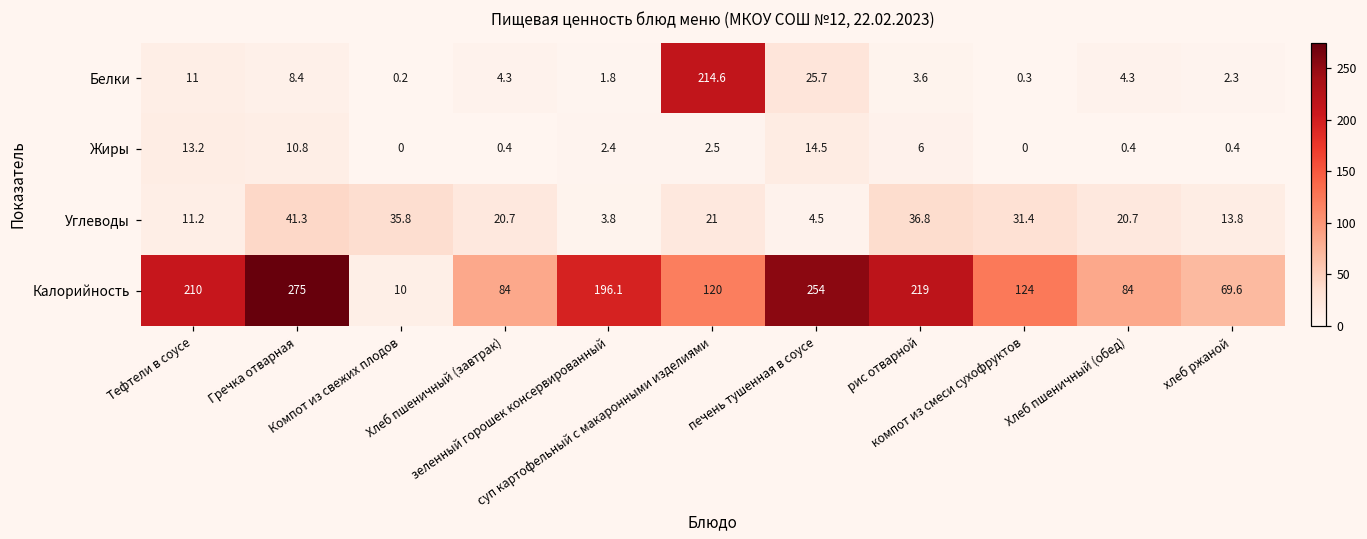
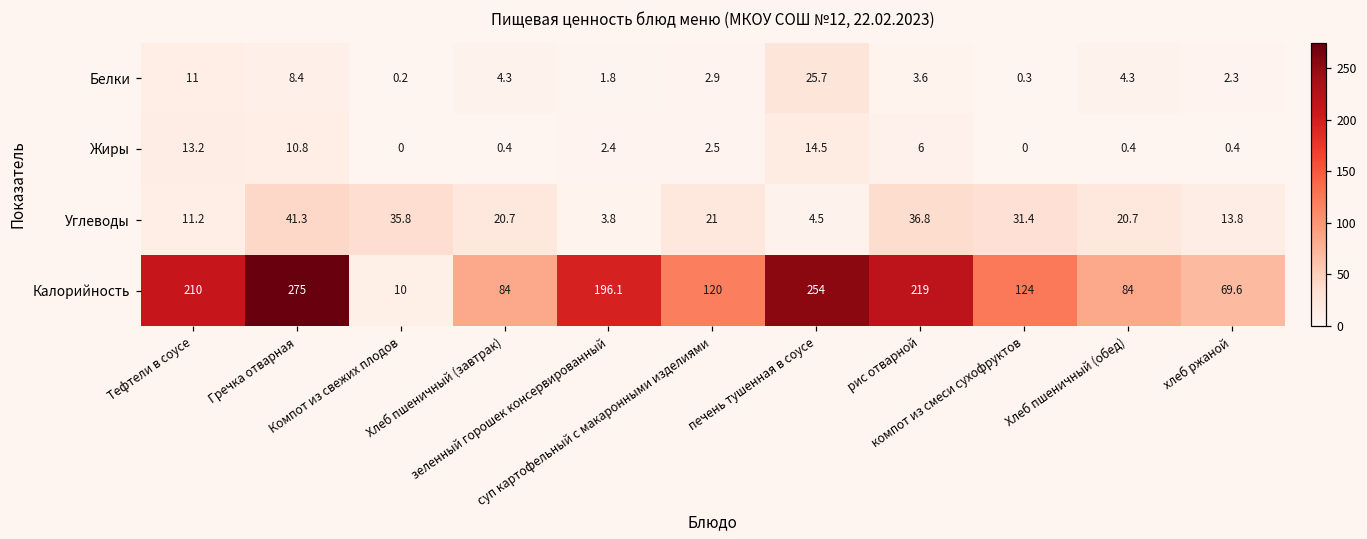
  {
    "Белки": {
      "Тефтели в соусе": 11,
      "Гречка отварная": 8.4,
      "Компот из свежих плодов": 0.2,
      "Хлеб пшеничный (завтрак)": 4.3,
      "зеленный горошек консервированный": 1.8,
-     "суп картофельный с макаронными изделиями": 214.6,
+     "суп картофельный с макаронными изделиями": 2.9,
      "печень тушенная в соусе": 25.7,
      "рис отварной": 3.6,
      "компот из смеси сухофруктов": 0.3,
      "Хлеб пшеничный (обед)": 4.3,
      "хлеб ржаной": 2.3
    },
    "Жиры": {
      "Тефтели в соусе": 13.2,
      "Гречка отварная": 10.8,
      "Компот из свежих плодов": 0,
      "Хлеб пшеничный (завтрак)": 0.4,
      "зеленный горошек консервированный": 2.4,
      "суп картофельный с макаронными изделиями": 2.5,
      "печень тушенная в соусе": 14.5,
      "рис отварной": 6,
      "компот из смеси сухофруктов": 0,
      "Хлеб пшеничный (обед)": 0.4,
      "хлеб ржаной": 0.4
    },
    "Углеводы": {
      "Тефтели в соусе": 11.2,
      "Гречка отварная": 41.3,
      "Компот из свежих плодов": 35.8,
      "Хлеб пшеничный (завтрак)": 20.7,
      "зеленный горошек консервированный": 3.8,
      "суп картофельный с макаронными изделиями": 21,
      "печень тушенная в соусе": 4.5,
      "рис отварной": 36.8,
      "компот из смеси сухофруктов": 31.4,
      "Хлеб пшеничный (обед)": 20.7,
      "хлеб ржаной": 13.8
    },
    "Калорийность": {
      "Тефтели в соусе": 210,
      "Гречка отварная": 275,
      "Компот из свежих плодов": 10,
      "Хлеб пшеничный (завтрак)": 84,
      "зеленный горошек консервированный": 196.1,
      "суп картофельный с макаронными изделиями": 120,
      "печень тушенная в соусе": 254,
      "рис отварной": 219,
      "компот из смеси сухофруктов": 124,
      "Хлеб пшеничный (обед)": 84,
      "хлеб ржаной": 69.6
    }
  }
